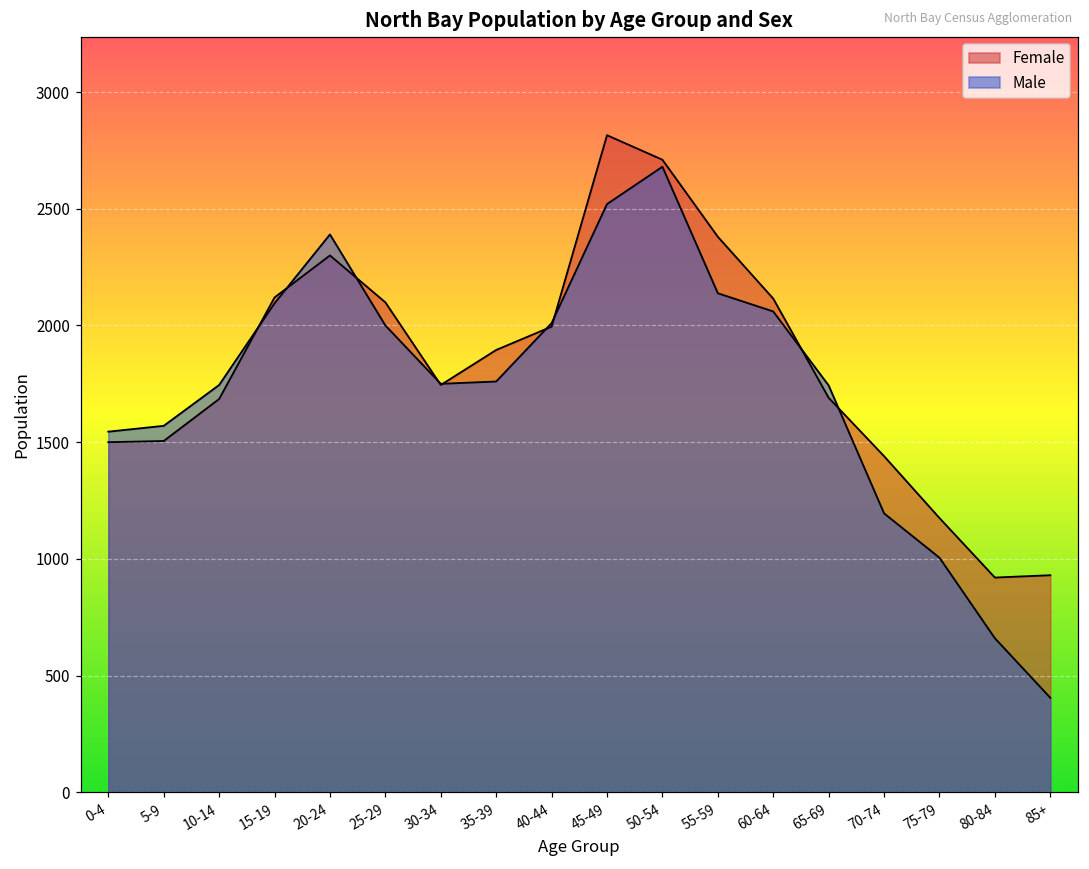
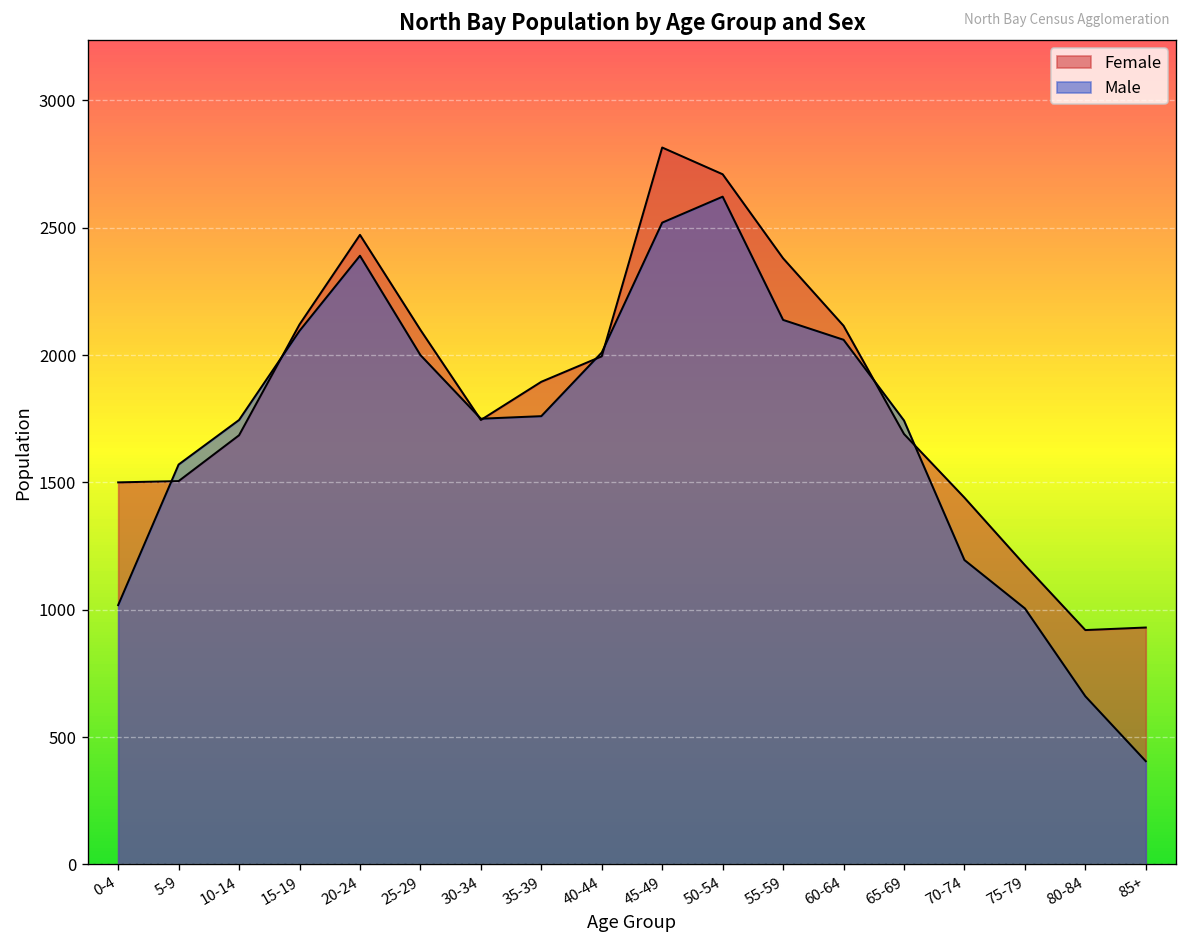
  {
    "Female": {
      "0-4": 1500,
      "5-9": 1510,
      "10-14": 1690,
      "15-19": 2120,
-     "20-24": 2300,
+     "20-24": 2470,
      "25-29": 2100,
      "35-39": 1900,
      "40-44": 2000,
      "45-49": 2820,
      "50-54": 2710,
      "55-59": 2380,
      "60-64": 2120,
      "65-69": 1690,
      "70-74": 1440,
      "75-79": 1180,
      "80-84": 920,
      "85+": 930
    },
    "Male": {
-     "0-4": 1550,
+     "0-4": 1020,
      "5-9": 1570,
      "10-14": 1750,
      "15-19": 2100,
      "20-24": 2390,
      "25-29": 2000,
      "35-39": 1760,
      "40-44": 2010,
      "45-49": 2520,
-     "50-54": 2680,
+     "50-54": 2620,
      "55-59": 2140,
      "60-64": 2060,
      "65-69": 1740,
      "70-74": 1200,
      "75-79": 1010,
      "80-84": 660,
      "85+": 410
    }
  }
